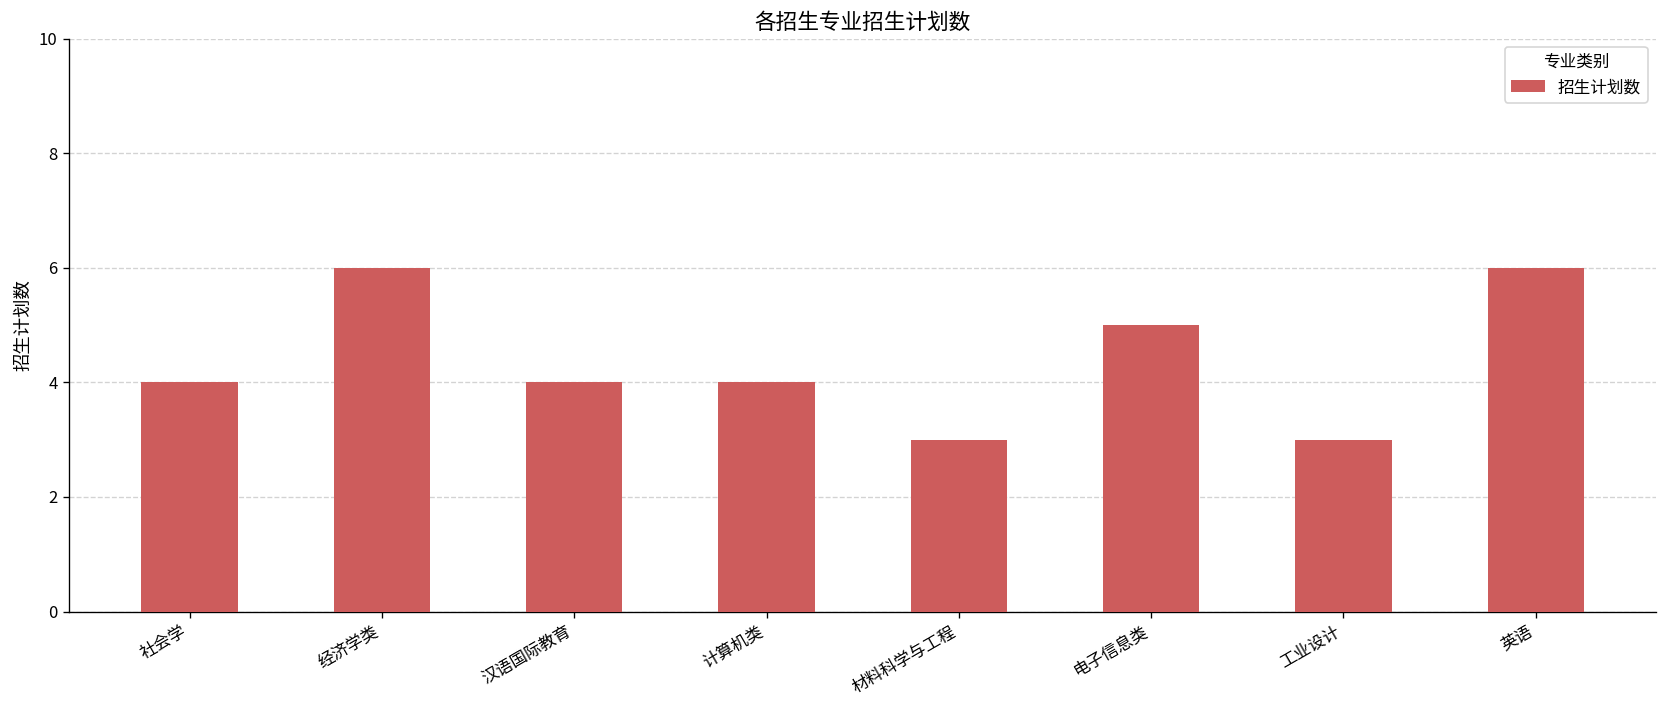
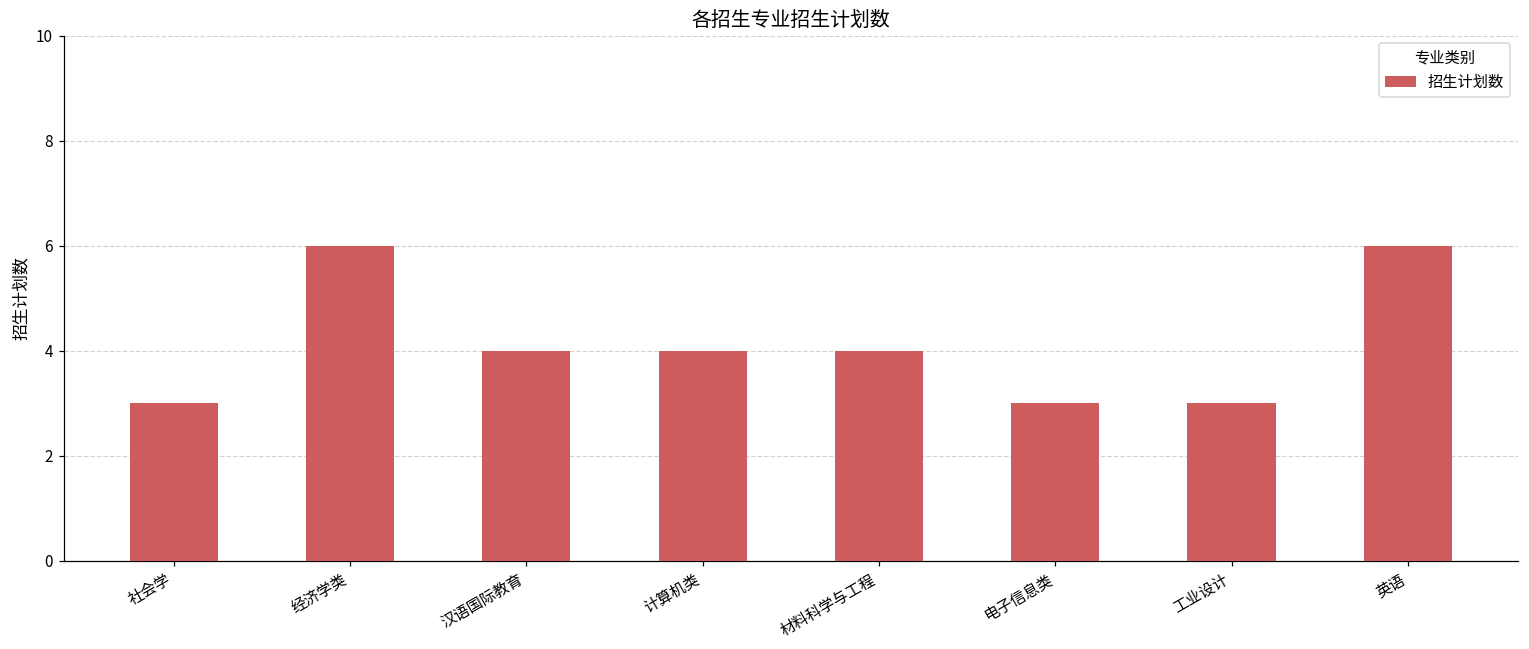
  {
-   "社会学": 4,
+   "社会学": 3,
    "经济学类": 6,
    "汉语国际教育": 4,
    "计算机类": 4,
-   "材料科学与工程": 3,
-   "电子信息类": 5,
+   "材料科学与工程": 4,
+   "电子信息类": 3,
    "工业设计": 3,
    "英语": 6
  }
